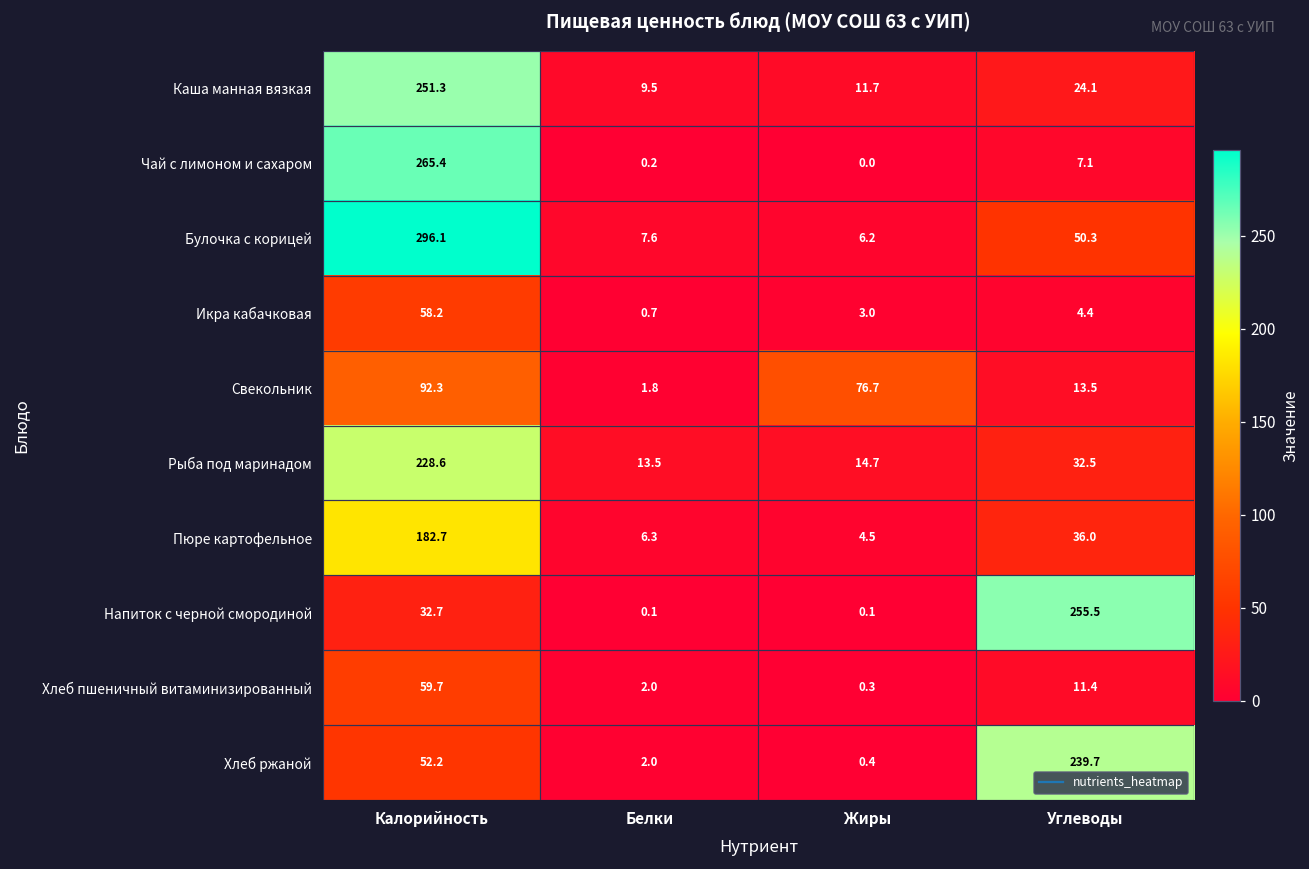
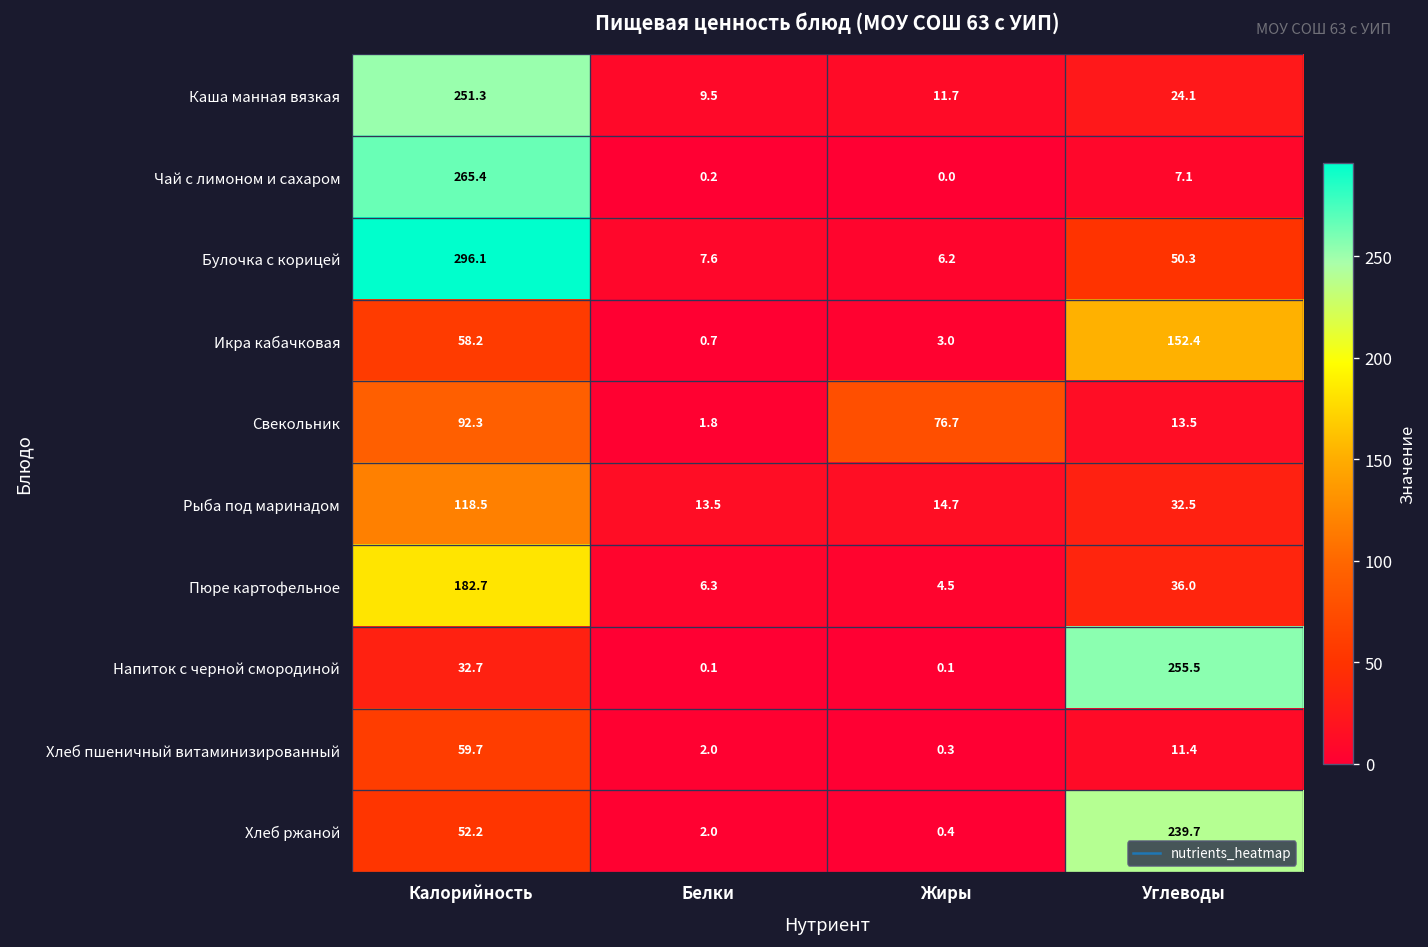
  {
    "Каша манная вязкая": {
      "Калорийность": 251.3,
      "Белки": 9.5,
      "Жиры": 11.7,
      "Углеводы": 24.1
    },
    "Чай с лимоном и сахаром": {
      "Калорийность": 265.4,
      "Белки": 0.2,
      "Жиры": 0.0,
      "Углеводы": 7.1
    },
    "Булочка с корицей": {
      "Калорийность": 296.1,
      "Белки": 7.6,
      "Жиры": 6.2,
      "Углеводы": 50.3
    },
    "Икра кабачковая": {
      "Калорийность": 58.2,
      "Белки": 0.7,
      "Жиры": 3.0,
-     "Углеводы": 4.4
+     "Углеводы": 152.4
    },
    "Свекольник": {
      "Калорийность": 92.3,
      "Белки": 1.8,
      "Жиры": 76.7,
      "Углеводы": 13.5
    },
    "Рыба под маринадом": {
-     "Калорийность": 228.6,
+     "Калорийность": 118.5,
      "Белки": 13.5,
      "Жиры": 14.7,
      "Углеводы": 32.5
    },
    "Пюре картофельное": {
      "Калорийность": 182.7,
      "Белки": 6.3,
      "Жиры": 4.5,
      "Углеводы": 36.0
    },
    "Напиток с черной смородиной": {
      "Калорийность": 32.7,
      "Белки": 0.1,
      "Жиры": 0.1,
      "Углеводы": 255.5
    },
    "Хлеб пшеничный витаминизированный": {
      "Калорийность": 59.7,
      "Белки": 2.0,
      "Жиры": 0.3,
      "Углеводы": 11.4
    },
    "Хлеб ржаной": {
      "Калорийность": 52.2,
      "Белки": 2.0,
      "Жиры": 0.4,
      "Углеводы": 239.7
    }
  }
